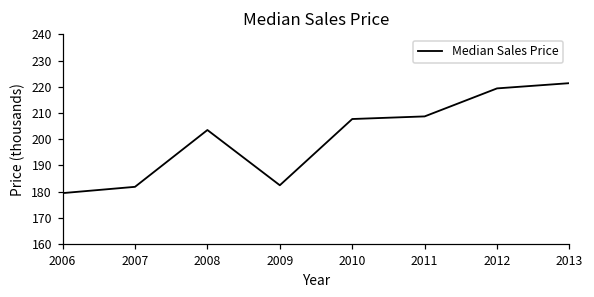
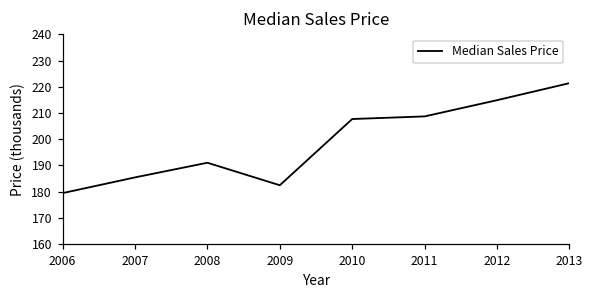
  {
    "2006": 179,
-   "2007": 182,
-   "2008": 204,
+   "2007": 185,
+   "2008": 191,
    "2009": 182,
    "2010": 208,
    "2011": 209,
-   "2012": 219,
+   "2012": 215,
    "2013": 221
  }
